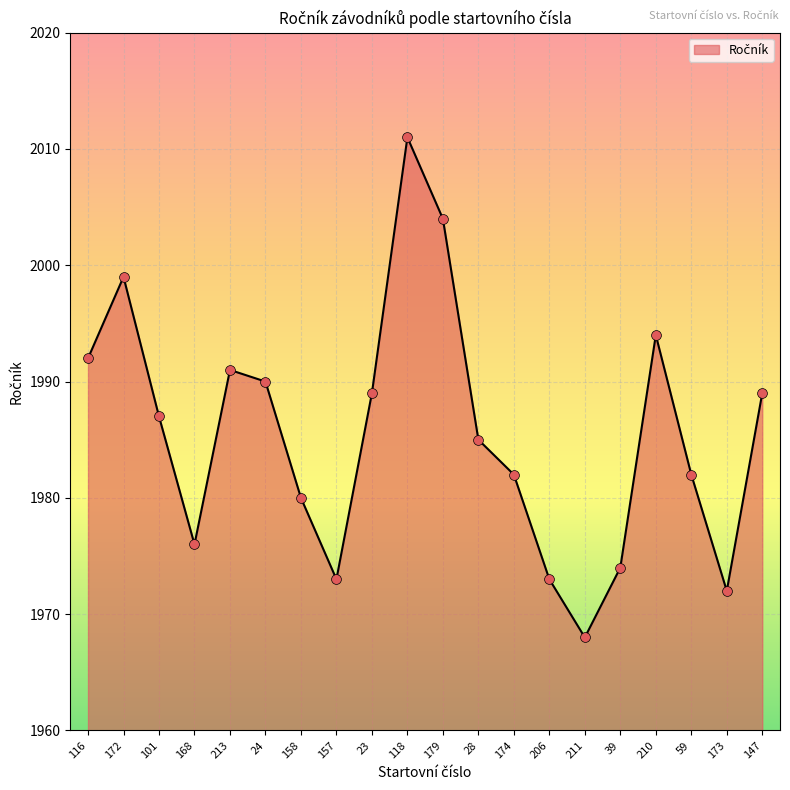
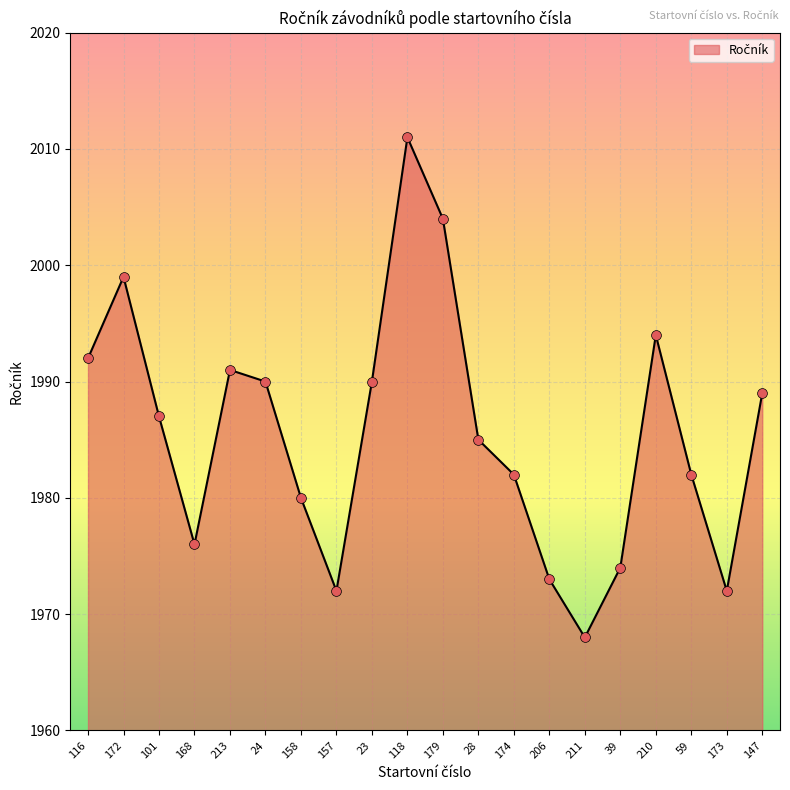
  {
    "116": 1992,
    "172": 1999,
    "101": 1987,
    "168": 1976,
    "213": 1991,
    "24": 1990,
    "158": 1980,
-   "157": 1973,
-   "23": 1989,
+   "157": 1972,
+   "23": 1990,
    "118": 2011,
    "179": 2004,
    "28": 1985,
    "174": 1982,
    "206": 1973,
    "211": 1968,
    "39": 1974,
    "210": 1994,
    "59": 1982,
    "173": 1972,
    "147": 1989
  }
